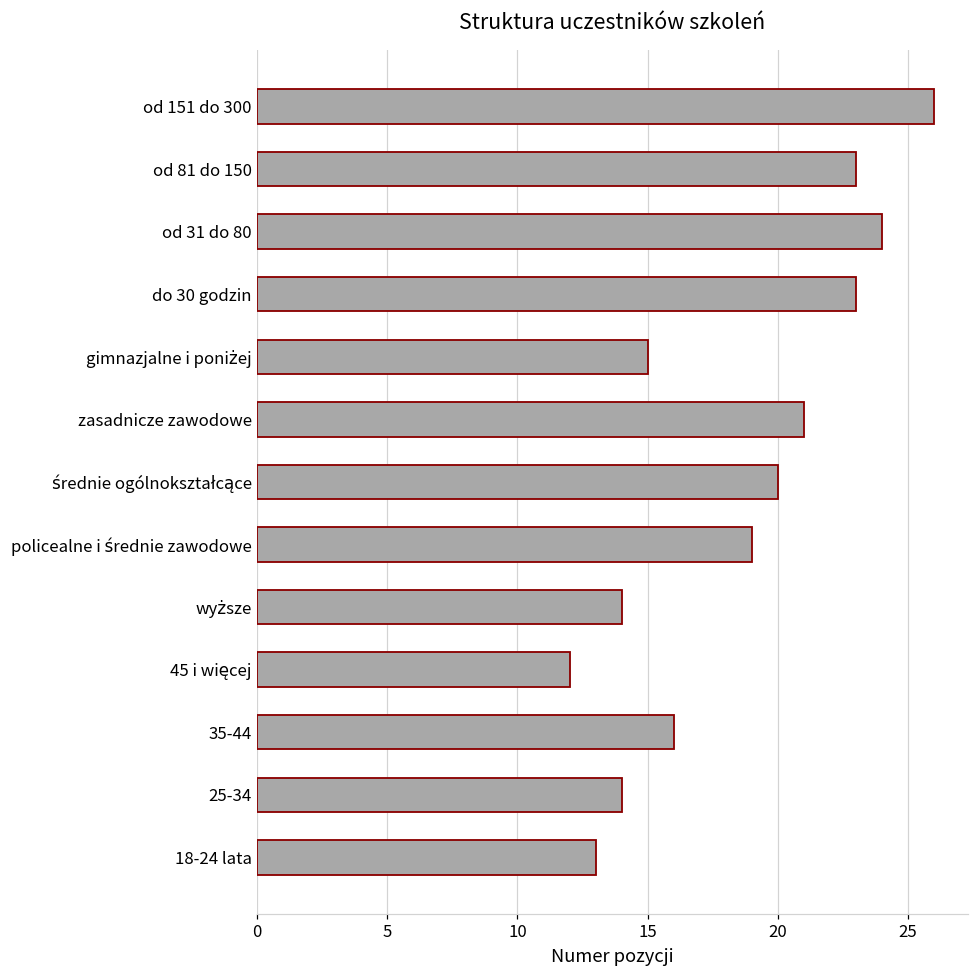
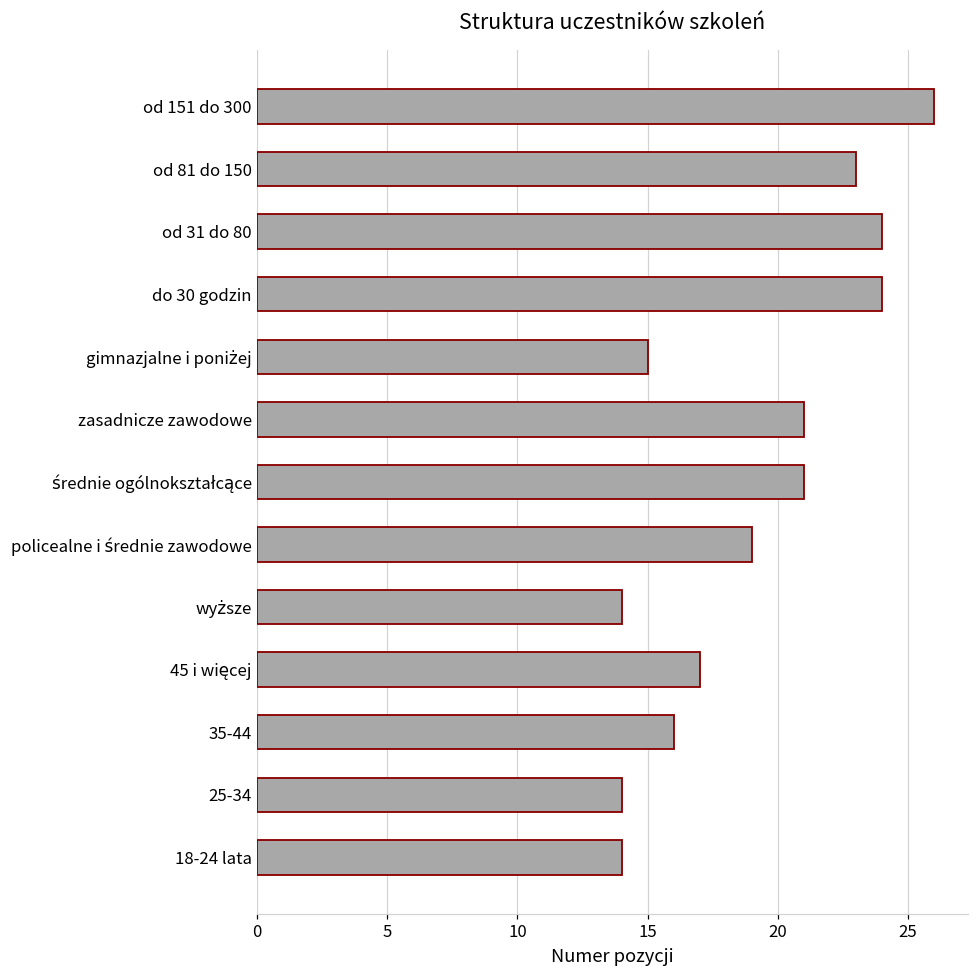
  {
    "od 151 do 300": 26,
    "od 81 do 150": 23,
    "od 31 do 80": 24,
-   "do 30 godzin": 23,
+   "do 30 godzin": 24,
    "gimnazjalne i poniżej": 15,
    "zasadnicze zawodowe": 21,
-   "średnie ogólnokształcące": 20,
+   "średnie ogólnokształcące": 21,
    "policealne i średnie zawodowe": 19,
    "wyższe": 14,
-   "45 i więcej": 12,
+   "45 i więcej": 17,
    "35-44": 16,
    "25-34": 14,
-   "18-24 lata": 13
+   "18-24 lata": 14
  }
